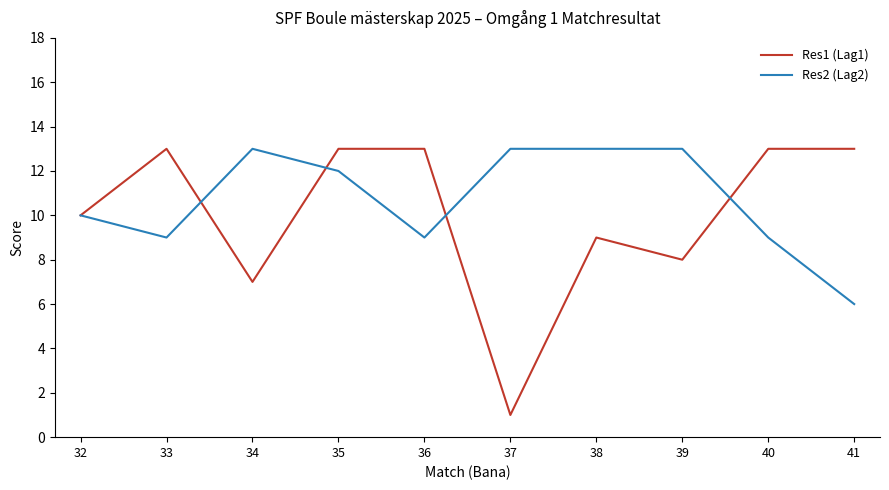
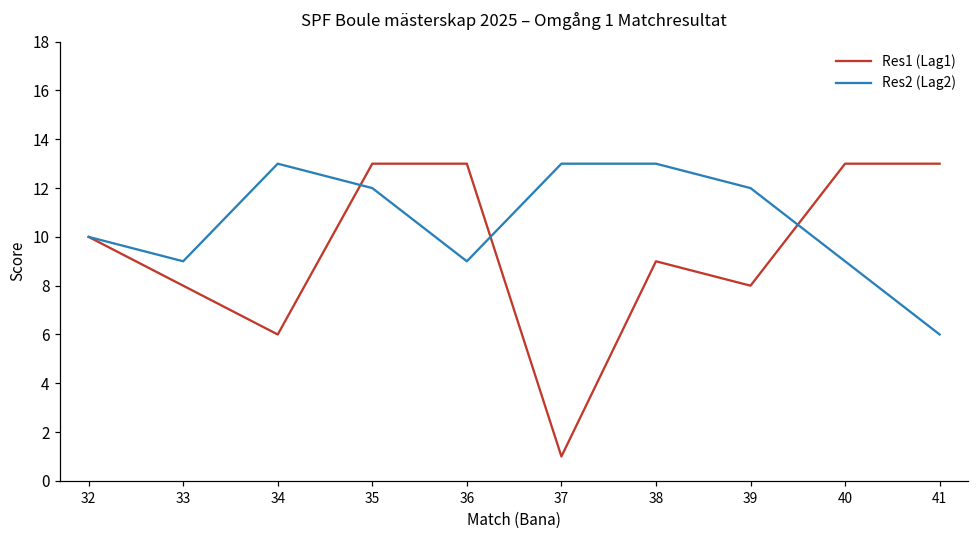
  {
    "Res1 (Lag1)": {
-     "33": 13,
-     "34": 7,
+     "33": 8,
+     "34": 6,
      "35": 13,
      "36": 13,
      "37": 1,
      "38": 9,
      "39": 8,
      "40": 13,
      "41": 13
    },
    "Res2 (Lag2)": {
      "33": 9,
      "34": 13,
      "35": 12,
      "36": 9,
      "37": 13,
      "38": 13,
-     "39": 13,
+     "39": 12,
      "40": 9,
      "41": 6
    }
  }
